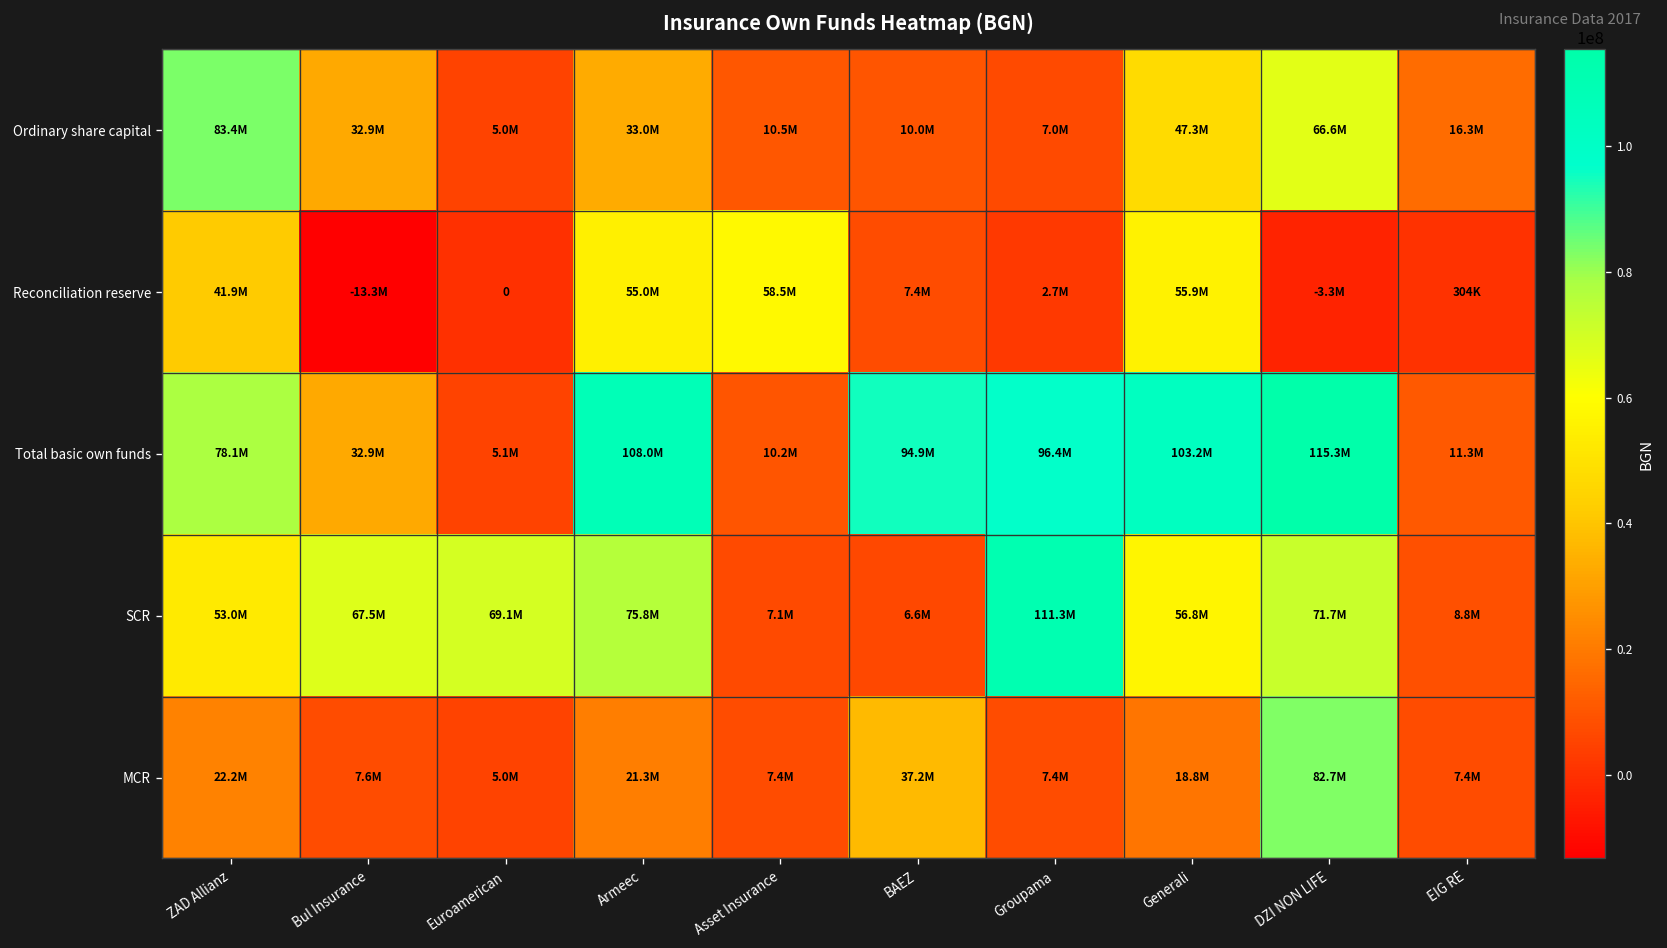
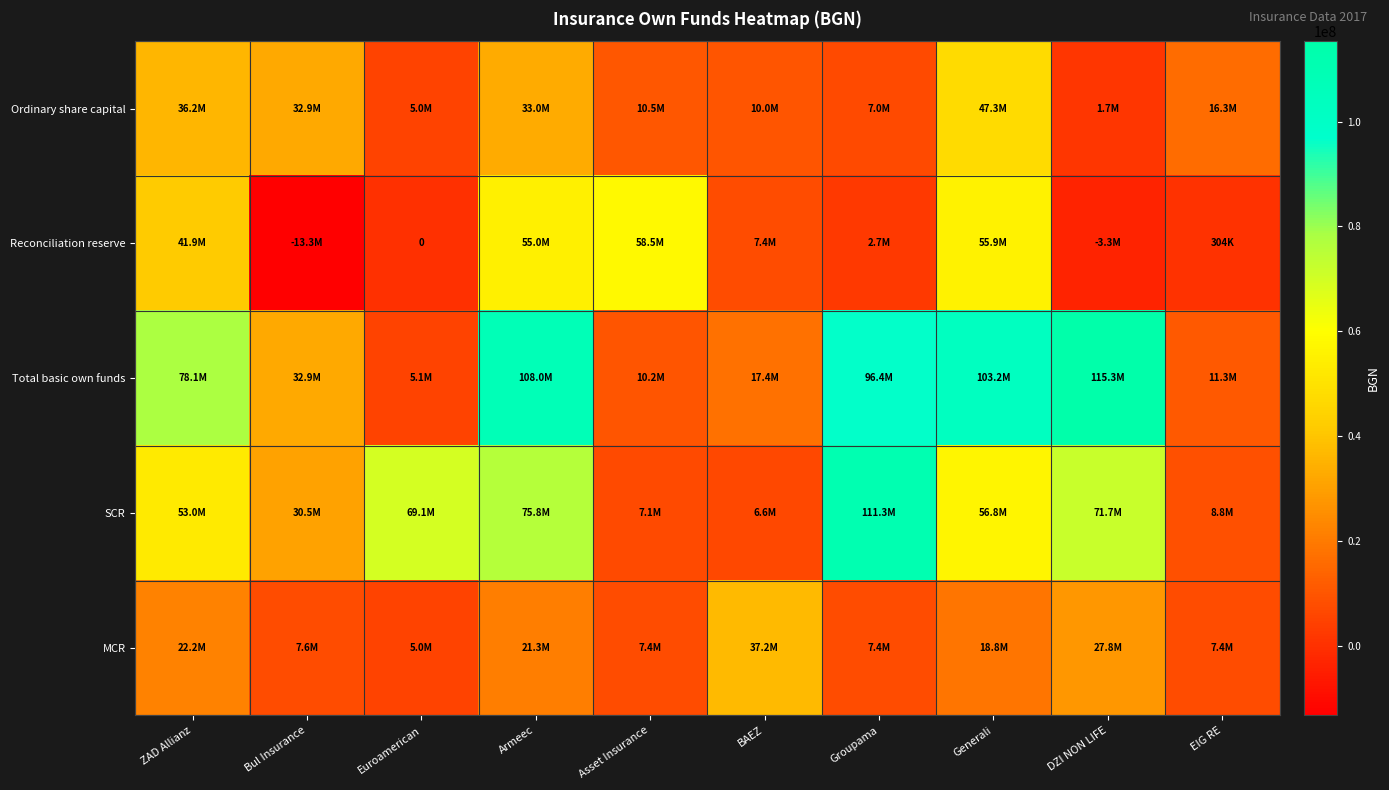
  {
    "Ordinary share capital": {
-     "ZAD Allianz": "83.4M",
+     "ZAD Allianz": "36.2M",
      "Bul Insurance": "32.9M",
      "Euroamerican": "5.0M",
      "Armeec": "33.0M",
      "Asset Insurance": "10.5M",
      "BAEZ": "10.0M",
      "Groupama": "7.0M",
      "Generali": "47.3M",
-     "DZI NON LIFE": "66.6M",
+     "DZI NON LIFE": "1.7M",
      "EIG RE": "16.3M"
    },
    "Reconciliation reserve": {
      "ZAD Allianz": "41.9M",
      "Bul Insurance": "-13.3M",
      "Euroamerican": "0",
      "Armeec": "55.0M",
      "Asset Insurance": "58.5M",
      "BAEZ": "7.4M",
      "Groupama": "2.7M",
      "Generali": "55.9M",
      "DZI NON LIFE": "-3.3M",
      "EIG RE": "304K"
    },
    "Total basic own funds": {
      "ZAD Allianz": "78.1M",
      "Bul Insurance": "32.9M",
      "Euroamerican": "5.1M",
      "Armeec": "108.0M",
      "Asset Insurance": "10.2M",
-     "BAEZ": "94.9M",
+     "BAEZ": "17.4M",
      "Groupama": "96.4M",
      "Generali": "103.2M",
      "DZI NON LIFE": "115.3M",
      "EIG RE": "11.3M"
    },
    "SCR": {
      "ZAD Allianz": "53.0M",
-     "Bul Insurance": "67.5M",
+     "Bul Insurance": "30.5M",
      "Euroamerican": "69.1M",
      "Armeec": "75.8M",
      "Asset Insurance": "7.1M",
      "BAEZ": "6.6M",
      "Groupama": "111.3M",
      "Generali": "56.8M",
      "DZI NON LIFE": "71.7M",
      "EIG RE": "8.8M"
    },
    "MCR": {
      "ZAD Allianz": "22.2M",
      "Bul Insurance": "7.6M",
      "Euroamerican": "5.0M",
      "Armeec": "21.3M",
      "Asset Insurance": "7.4M",
      "BAEZ": "37.2M",
      "Groupama": "7.4M",
      "Generali": "18.8M",
-     "DZI NON LIFE": "82.7M",
+     "DZI NON LIFE": "27.8M",
      "EIG RE": "7.4M"
    }
  }
